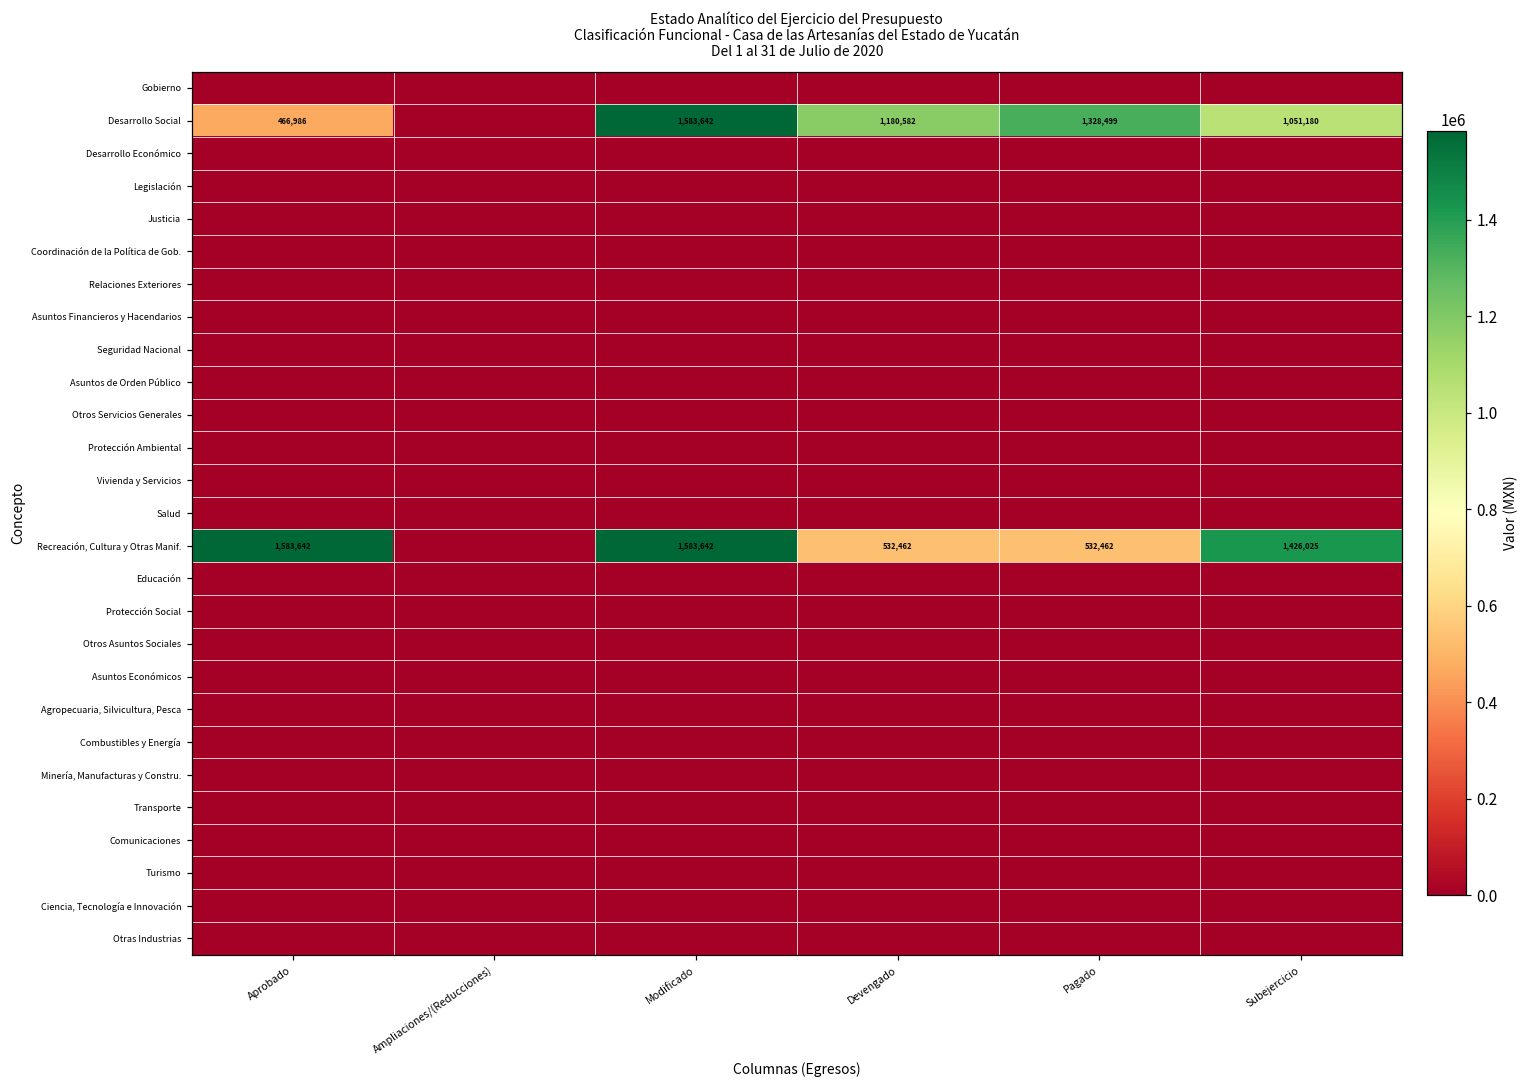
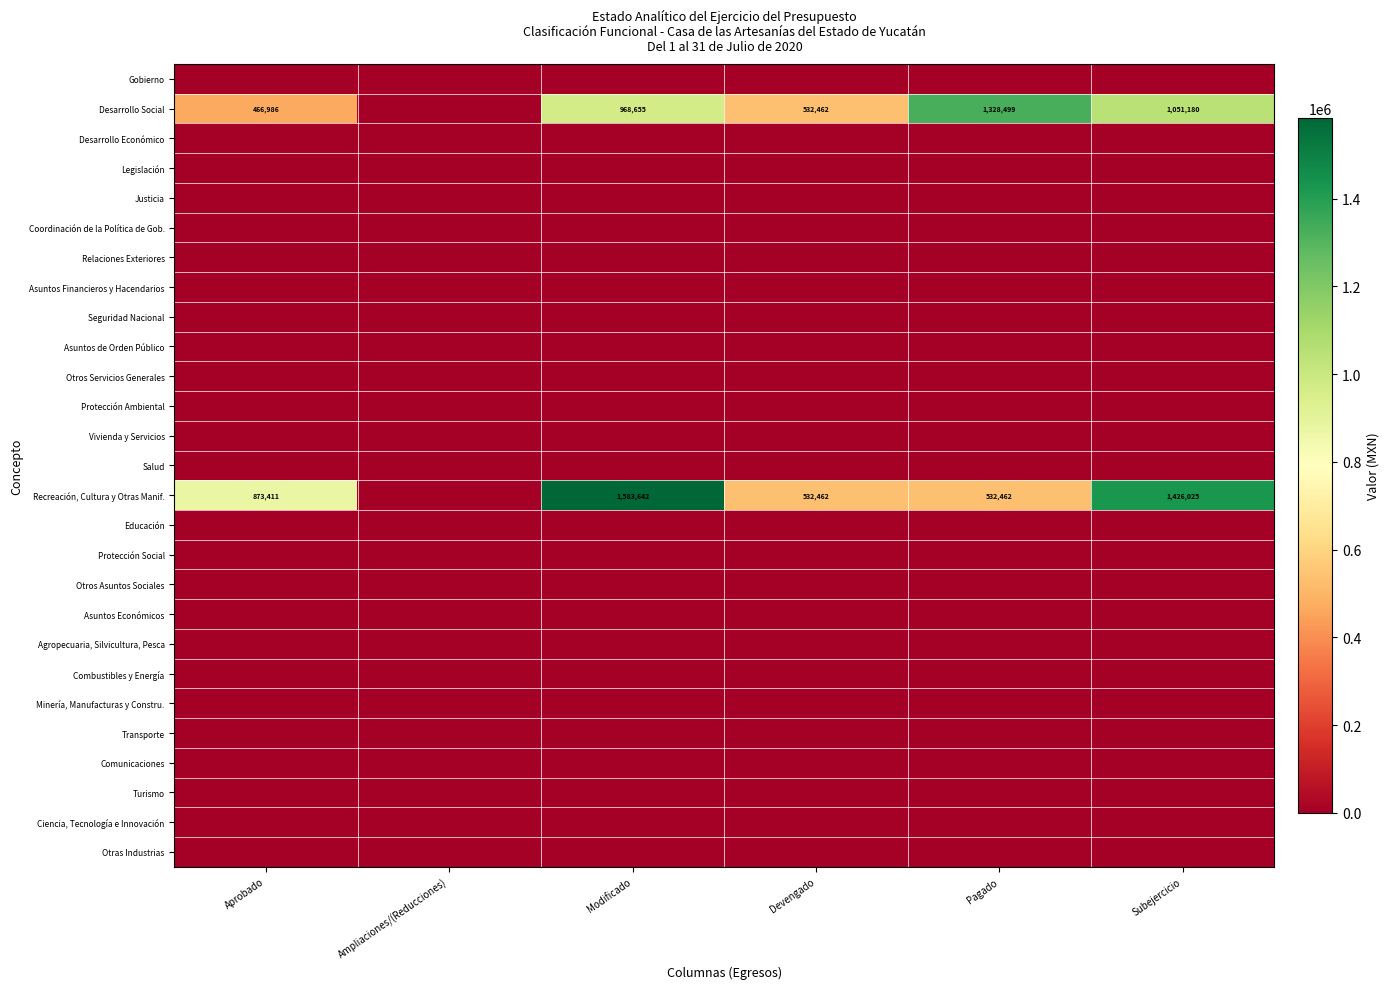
  {
    "Desarrollo Social": {
      "Aprobado": "466,986",
-     "Modificado": "1,583,642",
-     "Devengado": "1,180,582",
+     "Modificado": "968,655",
+     "Devengado": "532,462",
      "Pagado": "1,328,499",
      "Subejercicio": "1,051,180"
    },
    "Recreación, Cultura y Otras Manif.": {
-     "Aprobado": "1,583,642",
+     "Aprobado": "873,411",
      "Modificado": "1,583,642",
      "Devengado": "532,462",
      "Pagado": "532,462",
      "Subejercicio": "1,426,025"
    }
  }
